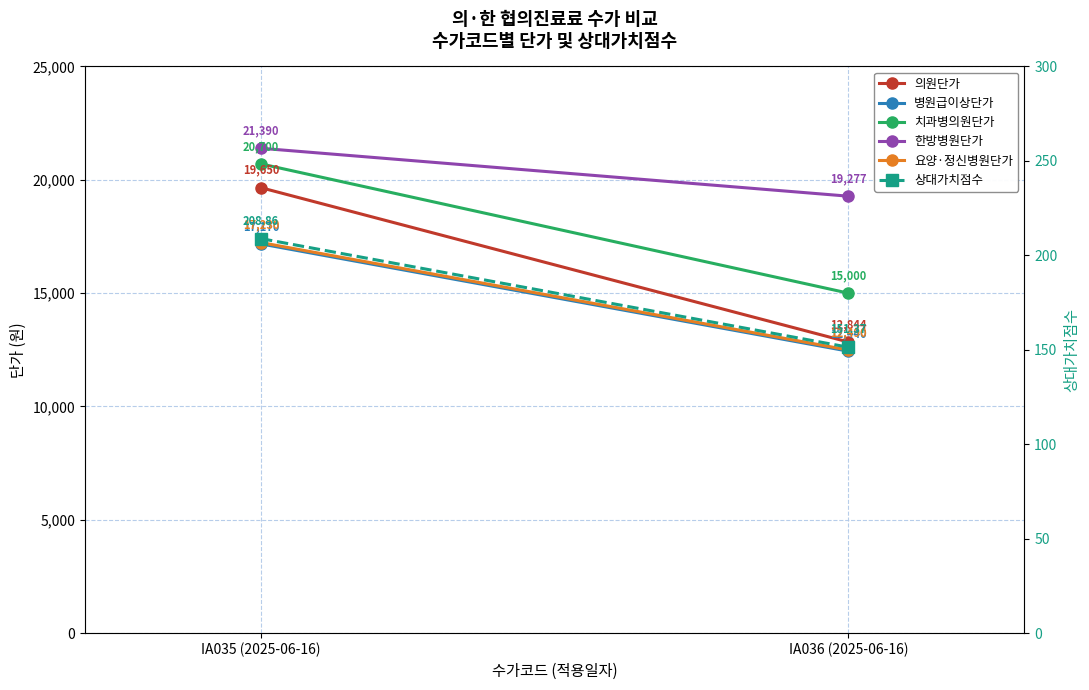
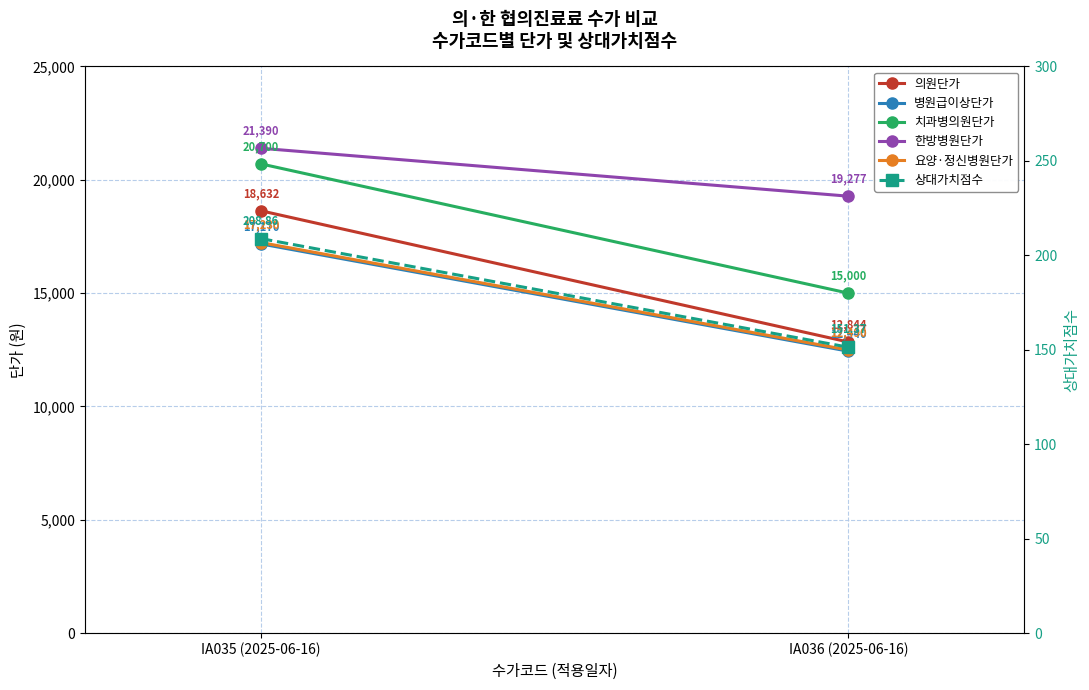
  {
    "의원단가": {
-     "IA035 (2025-06-16)": "19,650"
+     "IA035 (2025-06-16)": "18,632"
    },
    "한방병원단가": {
      "IA035 (2025-06-16)": "21,390",
      "IA036 (2025-06-16)": "19,277"
    }
  }
